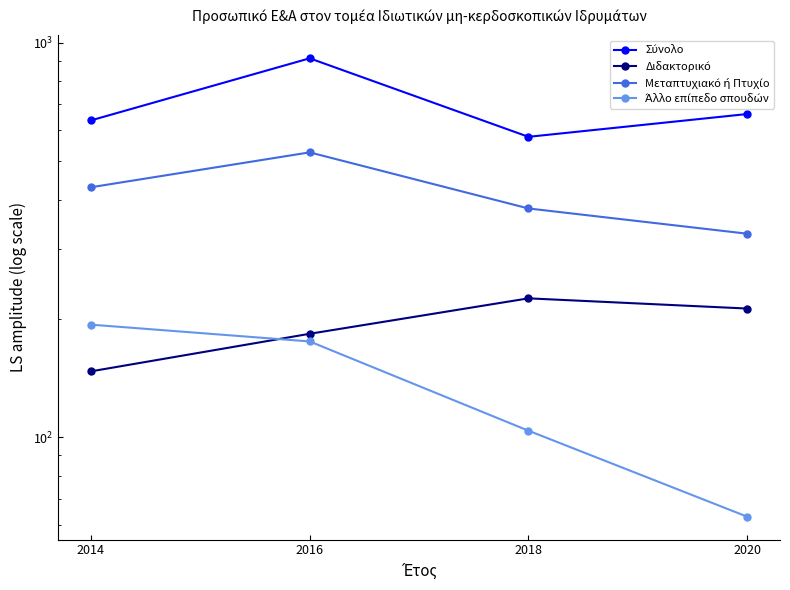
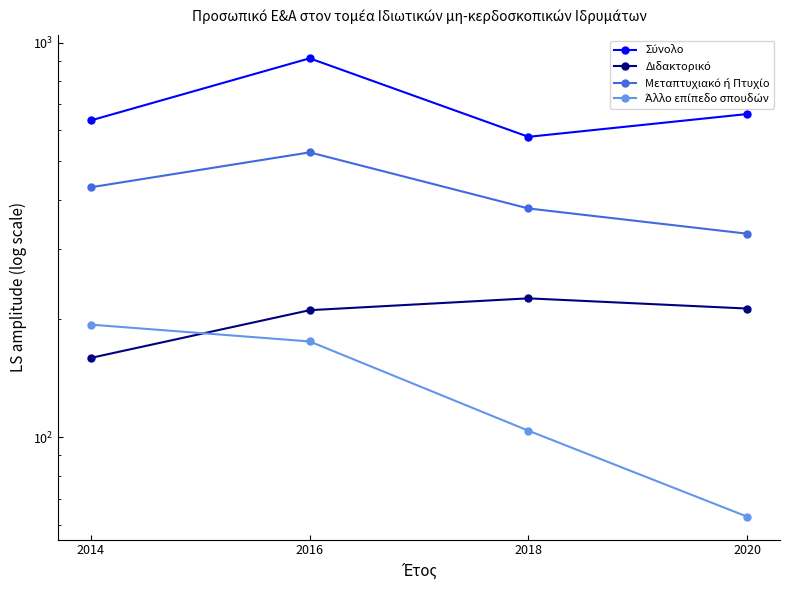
  {
    "Σύνολο": {
      "2014": 640,
      "2016": 910,
      "2018": 580,
      "2020": 660
    },
    "Διδακτορικό": {
-     "2014": 147,
-     "2016": 180,
+     "2014": 159,
+     "2016": 210,
      "2018": 230,
      "2020": 210
    }
  }
